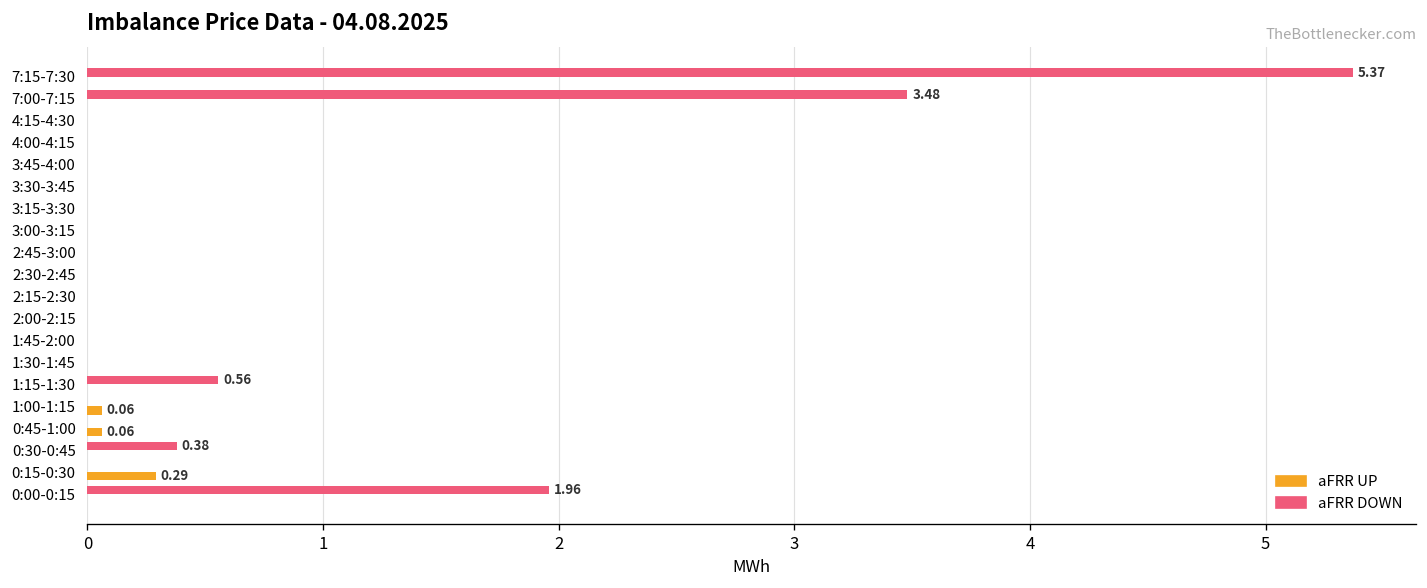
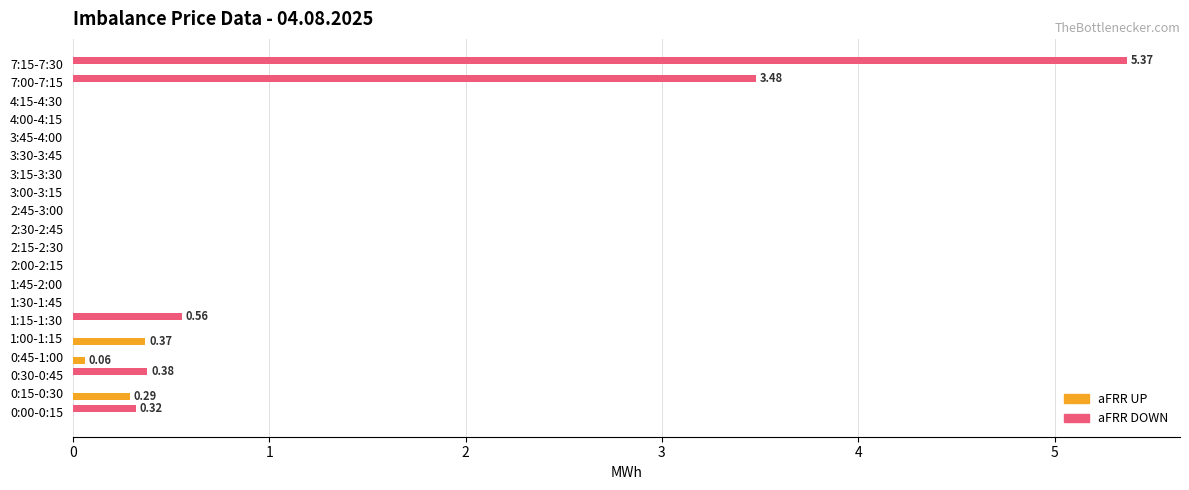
  {
    "aFRR UP": {
-     "1:00-1:15": 0.06,
+     "1:00-1:15": 0.37,
      "0:45-1:00": 0.06,
      "0:15-0:30": 0.29
    },
    "aFRR DOWN": {
      "7:15-7:30": 5.37,
      "7:00-7:15": 3.48,
      "1:15-1:30": 0.56,
      "0:30-0:45": 0.38,
-     "0:00-0:15": 1.96
+     "0:00-0:15": 0.32
    }
  }
